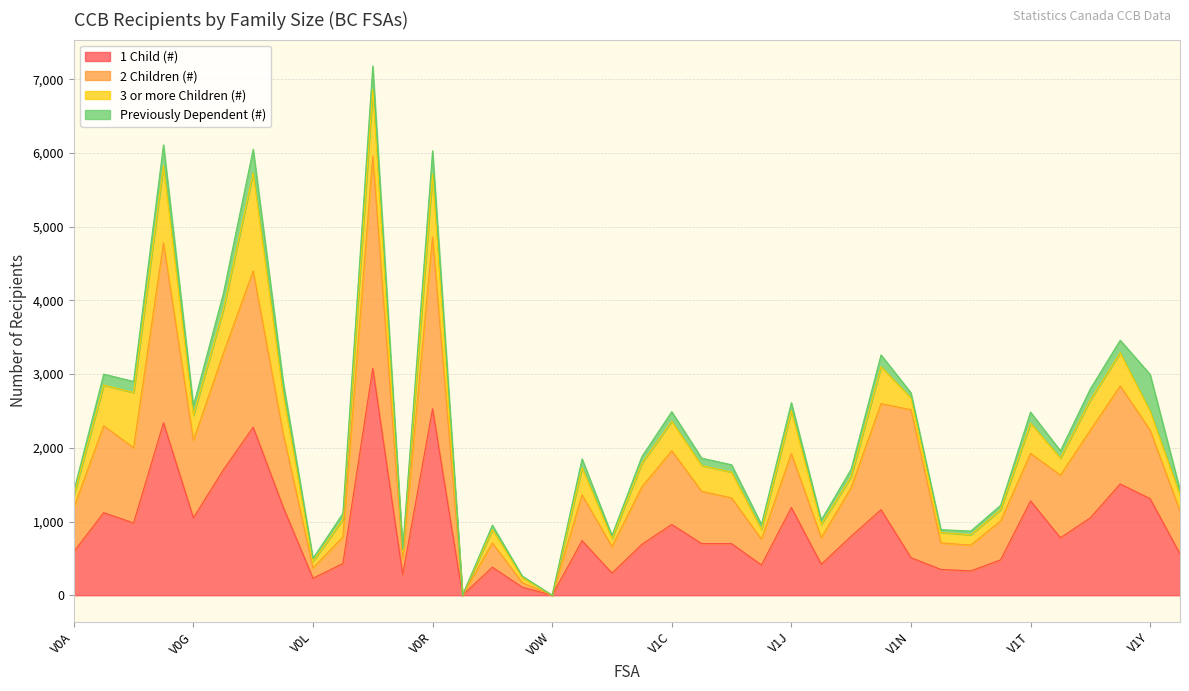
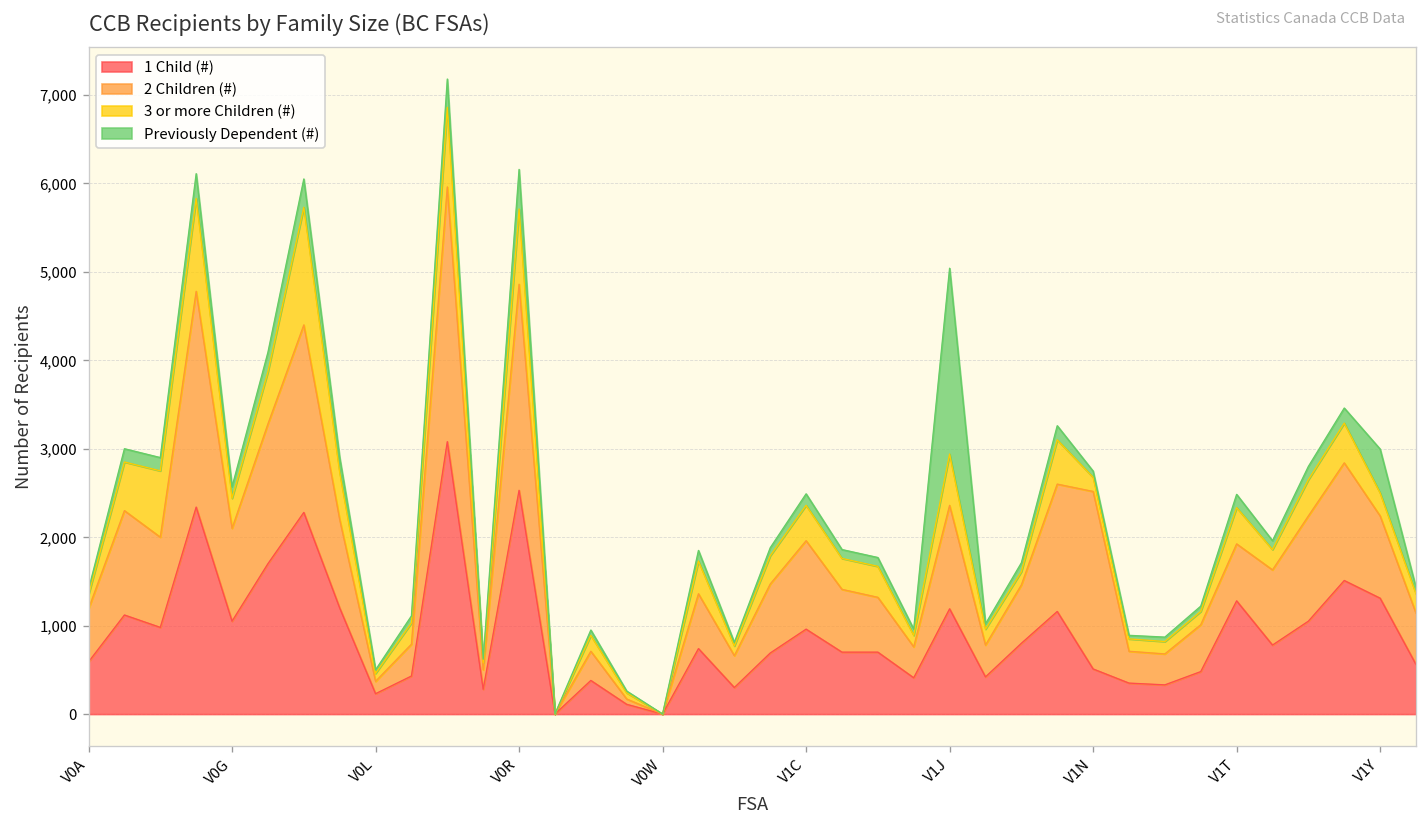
  {
    "1 Child (#)": {
      "V0A": "600",
      "V0G": "1,100",
      "V0L": "200",
      "V0R": "2,500",
      "V1C": "1,000",
      "V1J": "1,200",
      "V1N": "500",
      "V1T": "1,300",
      "V1Y": "1,300"
    },
    "2 Children (#)": {
      "V0A": "600",
      "V0G": "1,100",
      "V0L": "100",
      "V0R": "2,300",
      "V1C": "1,000",
-     "V1J": "700",
+     "V1J": "1,200",
      "V1N": "2,000",
      "V1T": "600",
      "V1Y": "900"
    },
    "3 or more Children (#)": {
      "V0A": "200",
      "V0G": "300",
      "V0L": "100",
      "V0R": "900",
      "V1C": "400",
      "V1J": "600",
      "V1N": "200",
      "V1T": "400",
      "V1Y": "300"
    },
    "Previously Dependent (#)": {
      "V0A": "100",
      "V0G": "100",
      "V0L": "0",
-     "V0R": "300",
+     "V0R": "400",
      "V1C": "100",
-     "V1J": "100",
+     "V1J": "2,100",
      "V1N": "100",
      "V1T": "200",
      "V1Y": "500"
    }
  }
